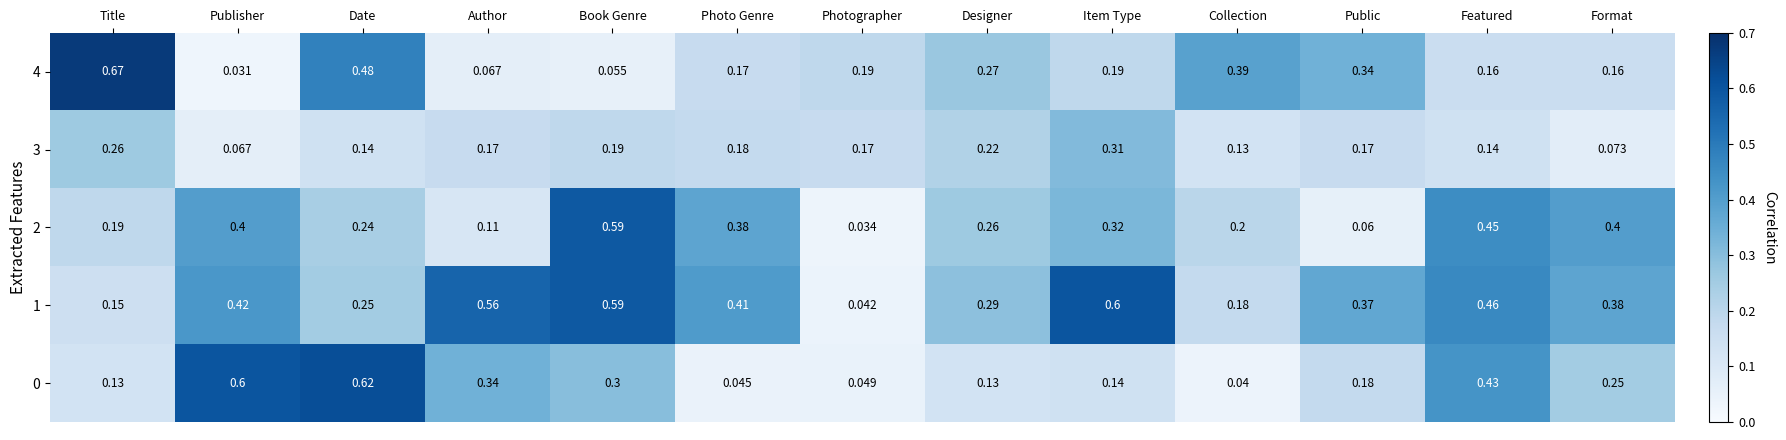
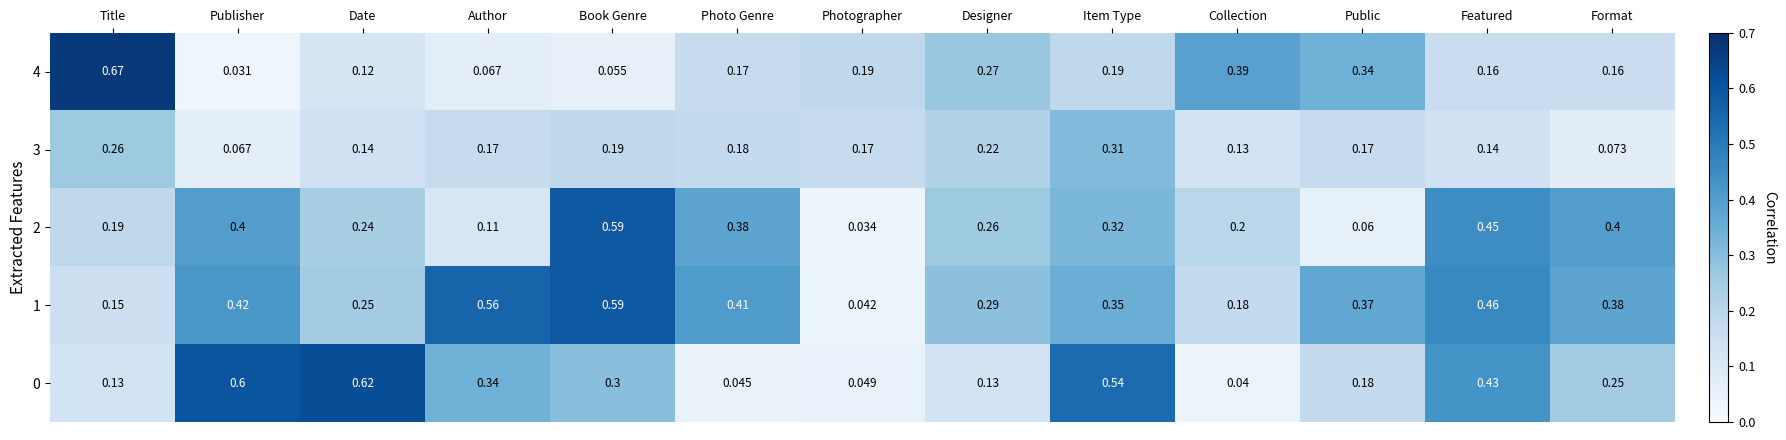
  {
    "4": {
      "Title": 0.67,
      "Publisher": 0.031,
-     "Date": 0.48,
+     "Date": 0.12,
      "Author": 0.067,
      "Book Genre": 0.055,
      "Photo Genre": 0.17,
      "Photographer": 0.19,
      "Designer": 0.27,
      "Item Type": 0.19,
      "Collection": 0.39,
      "Public": 0.34,
      "Featured": 0.16,
      "Format": 0.16
    },
    "3": {
      "Title": 0.26,
      "Publisher": 0.067,
      "Date": 0.14,
      "Author": 0.17,
      "Book Genre": 0.19,
      "Photo Genre": 0.18,
      "Photographer": 0.17,
      "Designer": 0.22,
      "Item Type": 0.31,
      "Collection": 0.13,
      "Public": 0.17,
      "Featured": 0.14,
      "Format": 0.073
    },
    "2": {
      "Title": 0.19,
      "Publisher": 0.4,
      "Date": 0.24,
      "Author": 0.11,
      "Book Genre": 0.59,
      "Photo Genre": 0.38,
      "Photographer": 0.034,
      "Designer": 0.26,
      "Item Type": 0.32,
      "Collection": 0.2,
      "Public": 0.06,
      "Featured": 0.45,
      "Format": 0.4
    },
    "1": {
      "Title": 0.15,
      "Publisher": 0.42,
      "Date": 0.25,
      "Author": 0.56,
      "Book Genre": 0.59,
      "Photo Genre": 0.41,
      "Photographer": 0.042,
      "Designer": 0.29,
-     "Item Type": 0.6,
+     "Item Type": 0.35,
      "Collection": 0.18,
      "Public": 0.37,
      "Featured": 0.46,
      "Format": 0.38
    },
    "0": {
      "Title": 0.13,
      "Publisher": 0.6,
      "Date": 0.62,
      "Author": 0.34,
      "Book Genre": 0.3,
      "Photo Genre": 0.045,
      "Photographer": 0.049,
      "Designer": 0.13,
-     "Item Type": 0.14,
+     "Item Type": 0.54,
      "Collection": 0.04,
      "Public": 0.18,
      "Featured": 0.43,
      "Format": 0.25
    }
  }
